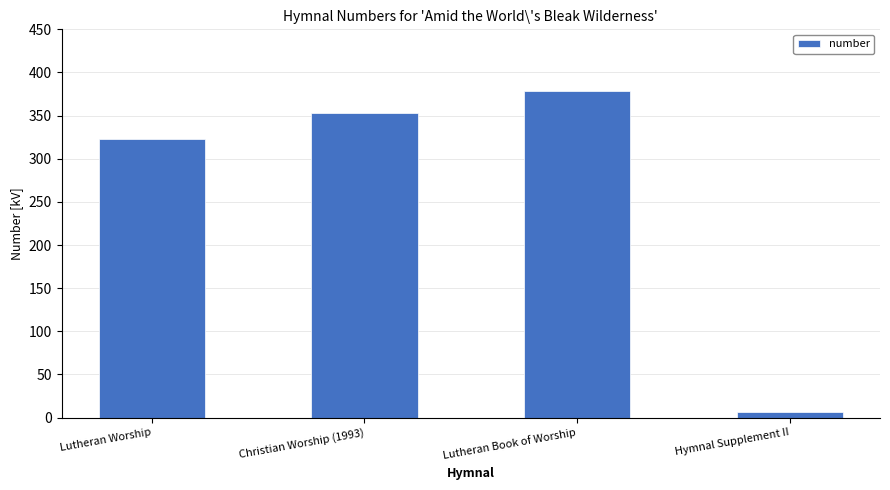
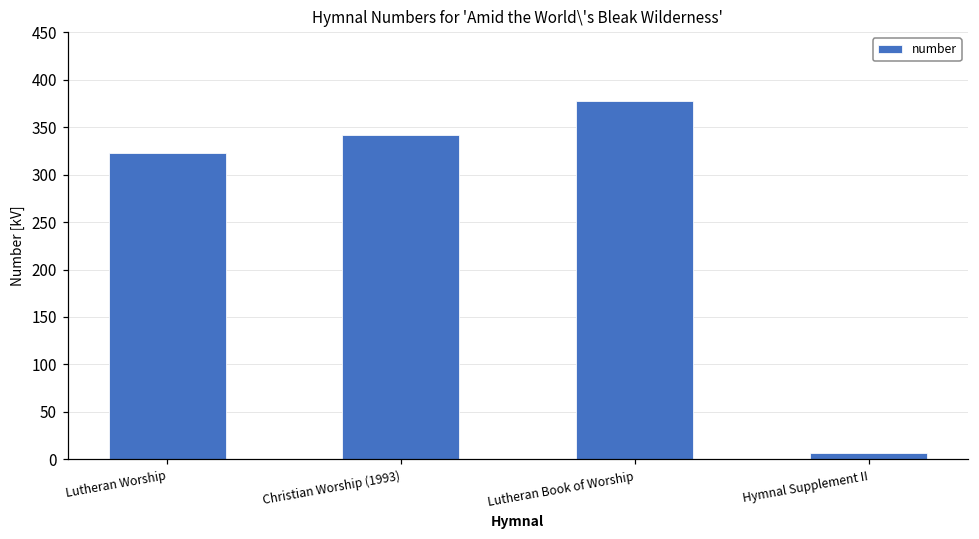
  {
    "Lutheran Worship": 320,
-   "Christian Worship (1993)": 350,
+   "Christian Worship (1993)": 340,
    "Lutheran Book of Worship": 380,
    "Hymnal Supplement II": 10
  }
